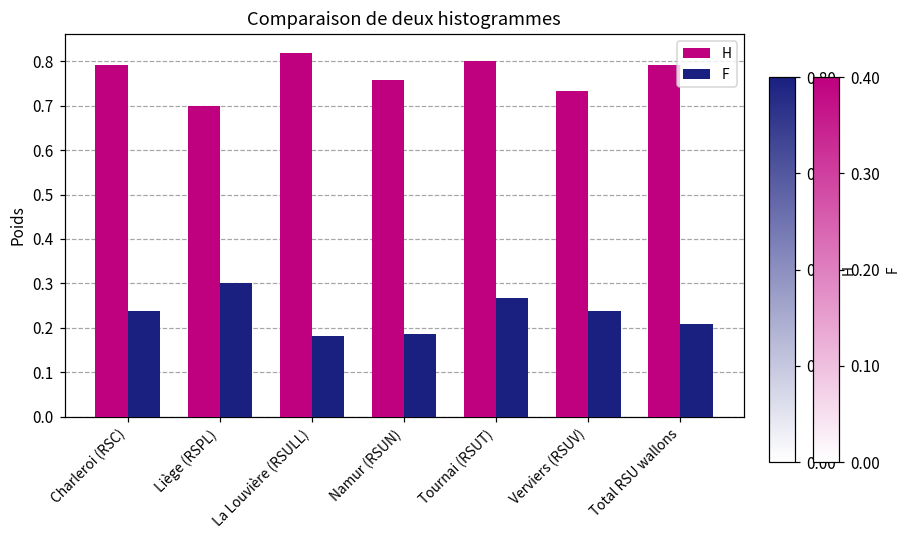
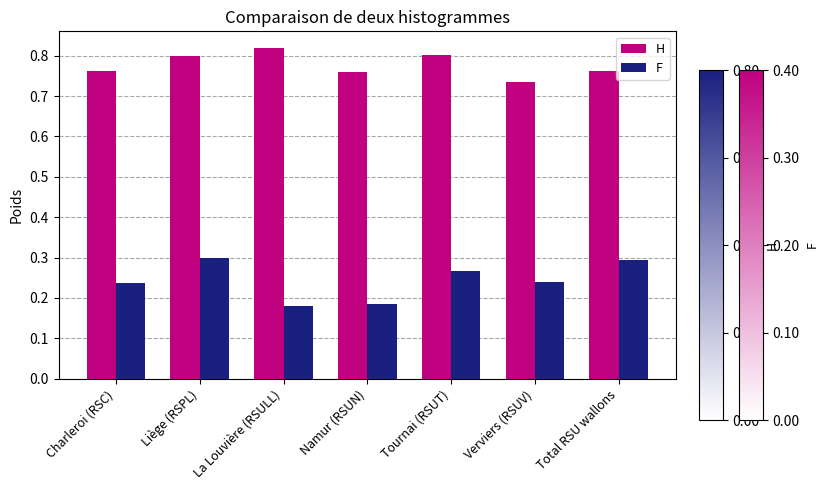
  {
    "H": {
-     "Charleroi (RSC)": 0.79,
-     "Liège (RSPL)": 0.7,
+     "Charleroi (RSC)": 0.76,
+     "Liège (RSPL)": 0.8,
      "La Louvière (RSULL)": 0.82,
      "Namur (RSUN)": 0.76,
      "Tournai (RSUT)": 0.80,
      "Verviers (RSUV)": 0.73,
-     "Total RSU wallons": 0.79
+     "Total RSU wallons": 0.76
    },
    "F": {
      "Charleroi (RSC)": 0.24,
      "Liège (RSPL)": 0.30,
      "La Louvière (RSULL)": 0.18,
      "Namur (RSUN)": 0.19,
      "Tournai (RSUT)": 0.27,
      "Verviers (RSUV)": 0.24,
-     "Total RSU wallons": 0.21
+     "Total RSU wallons": 0.29
    }
  }
